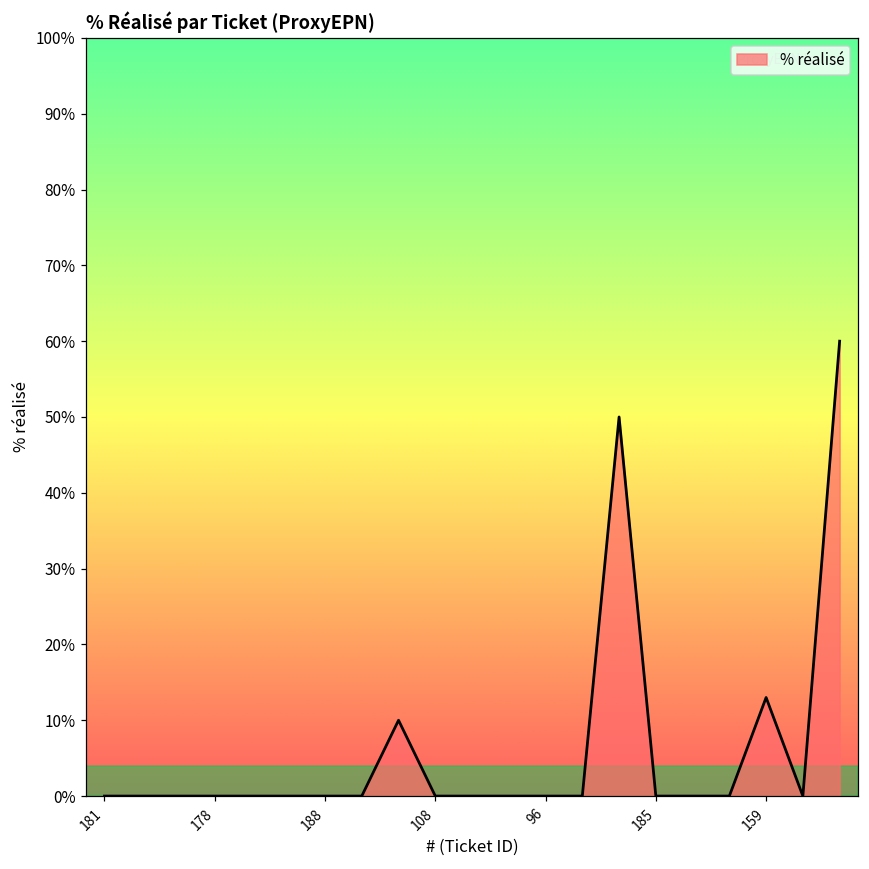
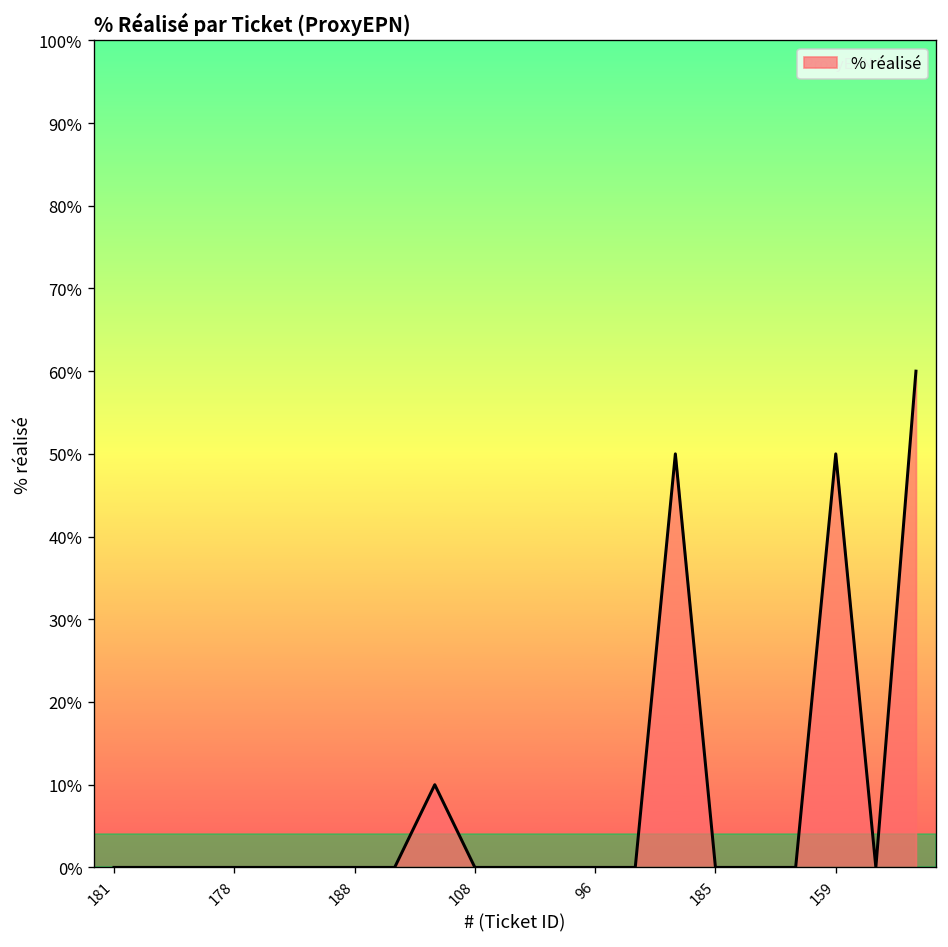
  {
-   "159": "13%"
+   "159": "50%"
  }
